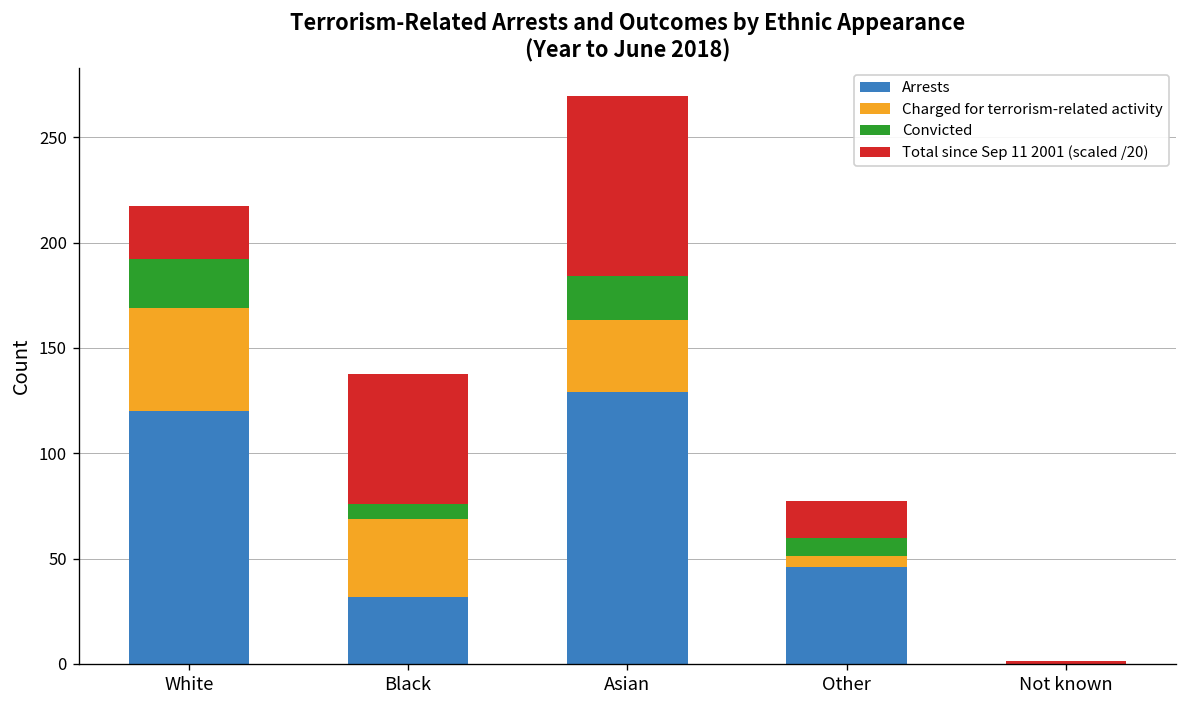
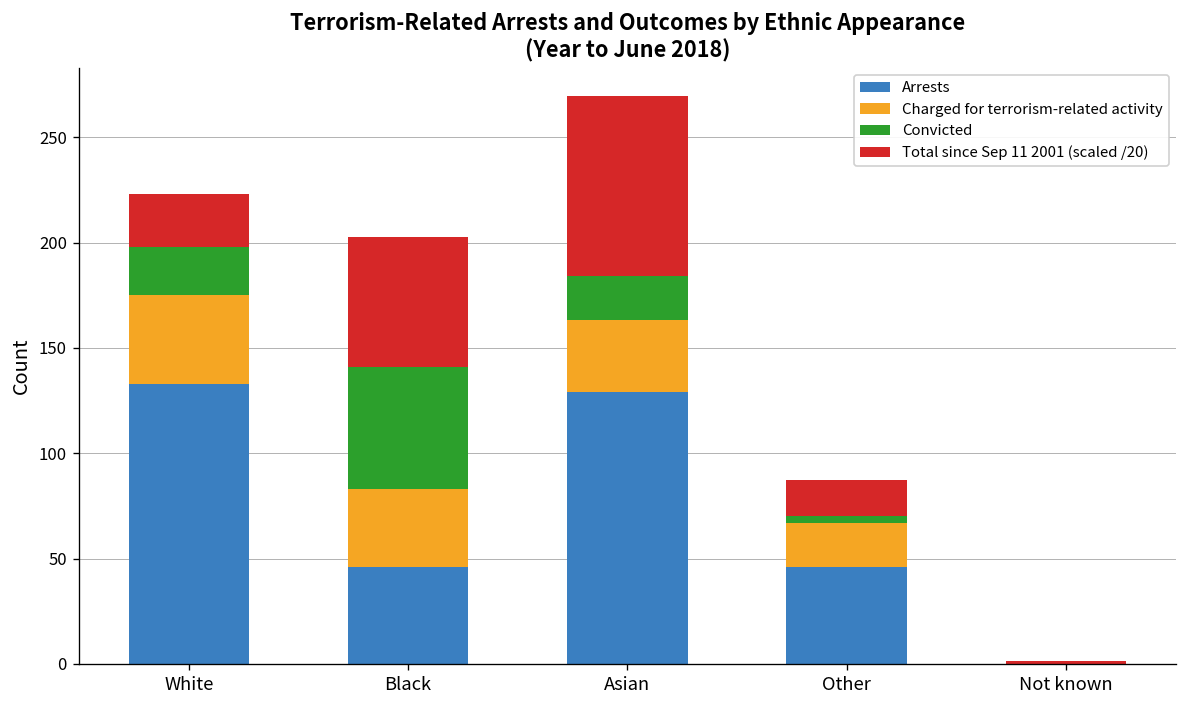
  {
    "Arrests": {
-     "White": 120,
-     "Black": 32,
+     "White": 133,
+     "Black": 46,
      "Asian": 129,
      "Other": 46,
      "Not known": 0
    },
    "Charged for terrorism-related activity": {
-     "White": 49,
+     "White": 42,
      "Black": 37,
      "Asian": 34,
-     "Other": 5,
+     "Other": 21,
      "Not known": 0
    },
    "Convicted": {
      "White": 23,
-     "Black": 7,
+     "Black": 58,
      "Asian": 21,
-     "Other": 9,
+     "Other": 3,
      "Not known": 0
    },
    "Total since Sep 11 2001 (scaled /20)": {
      "White": 25,
      "Black": 61,
      "Asian": 86,
      "Other": 17
    }
  }
